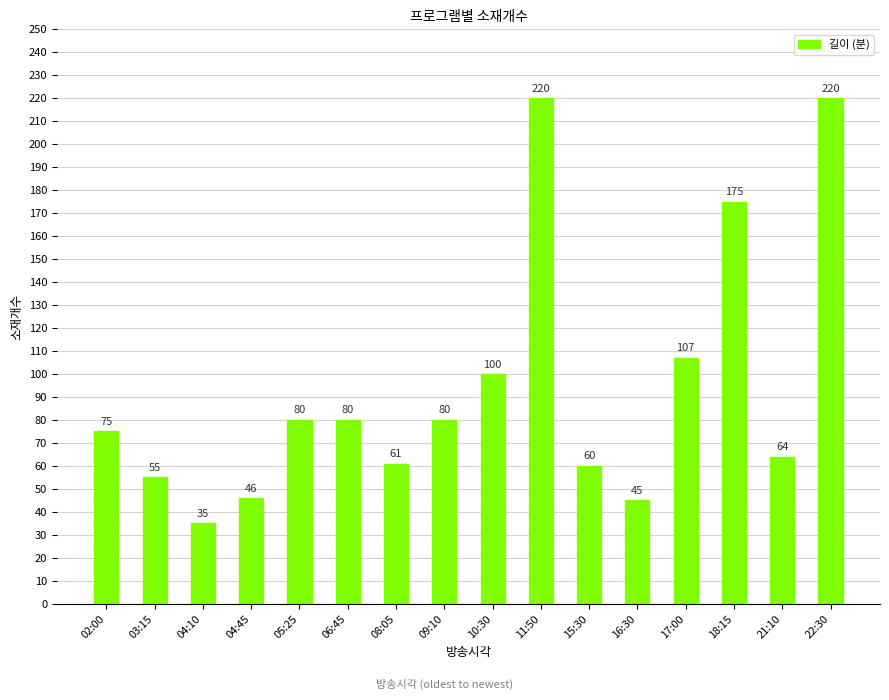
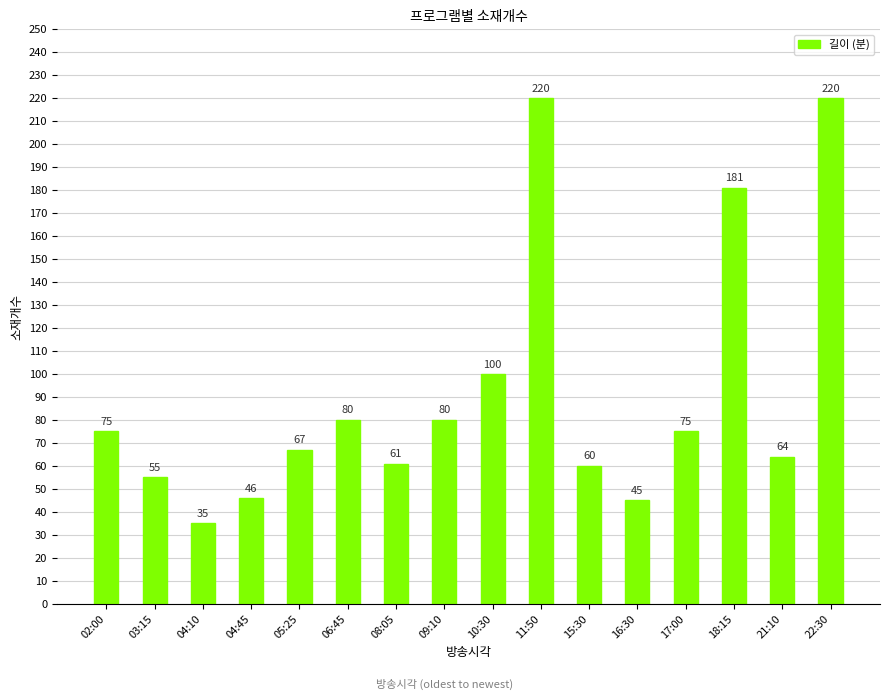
  {
    "02:00": 75,
    "03:15": 55,
    "04:10": 35,
    "04:45": 46,
-   "05:25": 80,
+   "05:25": 67,
    "06:45": 80,
    "08:05": 61,
    "09:10": 80,
    "10:30": 100,
    "11:50": 220,
    "15:30": 60,
    "16:30": 45,
-   "17:00": 107,
-   "18:15": 175,
+   "17:00": 75,
+   "18:15": 181,
    "21:10": 64,
    "22:30": 220
  }
